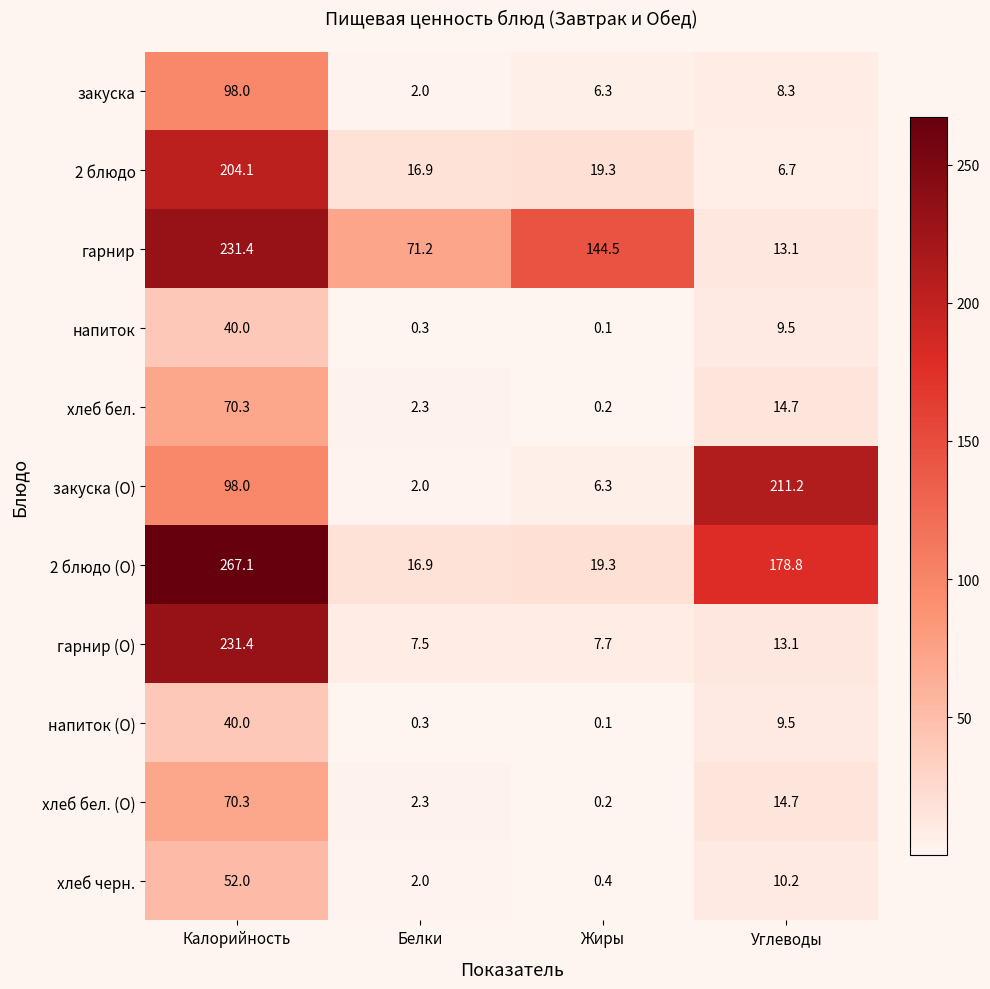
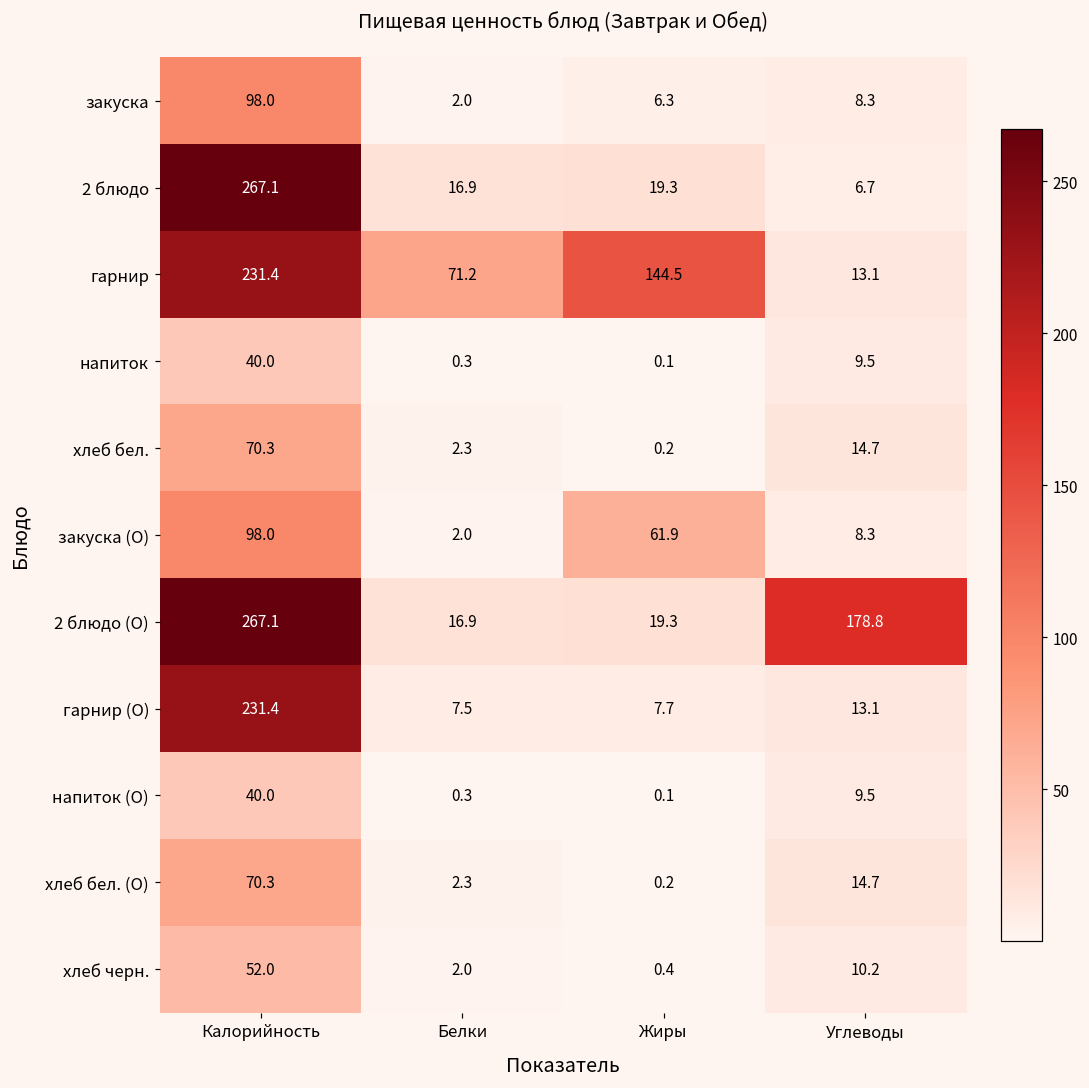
  {
    "закуска": {
      "Калорийность": 98.0,
      "Белки": 2.0,
      "Жиры": 6.3,
      "Углеводы": 8.3
    },
    "2 блюдо": {
-     "Калорийность": 204.1,
+     "Калорийность": 267.1,
      "Белки": 16.9,
      "Жиры": 19.3,
      "Углеводы": 6.7
    },
    "гарнир": {
      "Калорийность": 231.4,
      "Белки": 71.2,
      "Жиры": 144.5,
      "Углеводы": 13.1
    },
    "напиток": {
      "Калорийность": 40.0,
      "Белки": 0.3,
      "Жиры": 0.1,
      "Углеводы": 9.5
    },
    "хлеб бел.": {
      "Калорийность": 70.3,
      "Белки": 2.3,
      "Жиры": 0.2,
      "Углеводы": 14.7
    },
    "закуска (О)": {
      "Калорийность": 98.0,
      "Белки": 2.0,
-     "Жиры": 6.3,
-     "Углеводы": 211.2
+     "Жиры": 61.9,
+     "Углеводы": 8.3
    },
    "2 блюдо (О)": {
      "Калорийность": 267.1,
      "Белки": 16.9,
      "Жиры": 19.3,
      "Углеводы": 178.8
    },
    "гарнир (О)": {
      "Калорийность": 231.4,
      "Белки": 7.5,
      "Жиры": 7.7,
      "Углеводы": 13.1
    },
    "напиток (О)": {
      "Калорийность": 40.0,
      "Белки": 0.3,
      "Жиры": 0.1,
      "Углеводы": 9.5
    },
    "хлеб бел. (О)": {
      "Калорийность": 70.3,
      "Белки": 2.3,
      "Жиры": 0.2,
      "Углеводы": 14.7
    },
    "хлеб черн.": {
      "Калорийность": 52.0,
      "Белки": 2.0,
      "Жиры": 0.4,
      "Углеводы": 10.2
    }
  }
